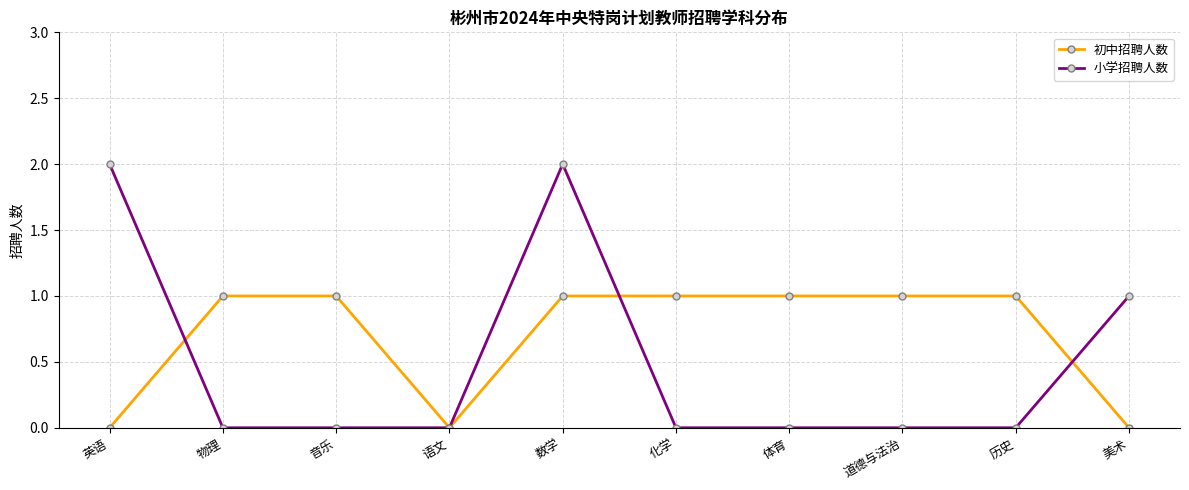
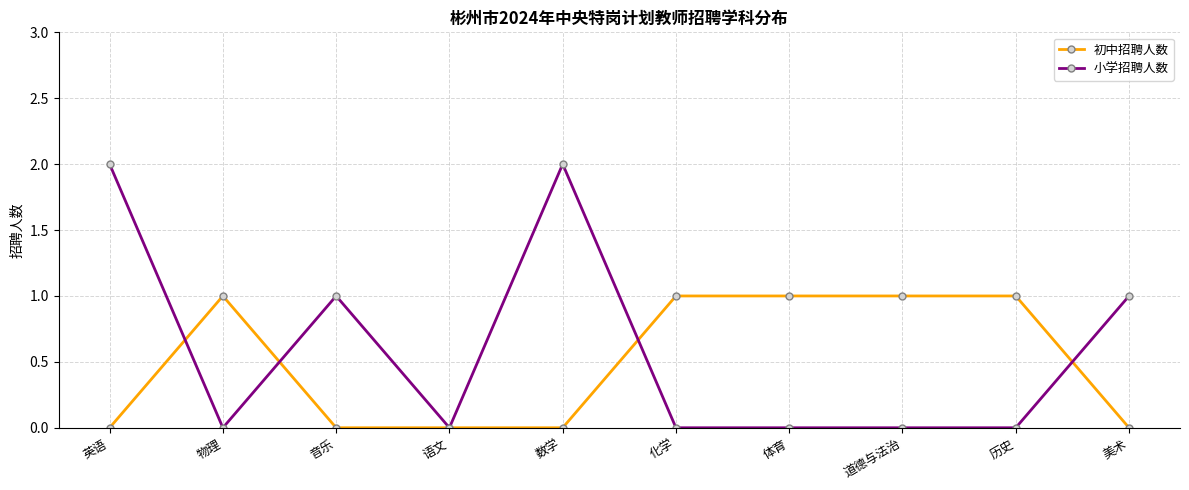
  {
    "初中招聘人数": {
      "英语": 0,
      "物理": 1,
-     "音乐": 1,
-     "数学": 1,
+     "音乐": 0,
+     "数学": 0,
      "化学": 1,
      "体育": 1,
      "道德与法治": 1,
      "历史": 1,
      "美术": 0
    },
    "小学招聘人数": {
      "英语": 2,
      "物理": 0,
-     "音乐": 0,
+     "音乐": 1,
      "数学": 2,
      "化学": 0,
      "体育": 0,
      "道德与法治": 0,
      "历史": 0,
      "美术": 1
    }
  }
